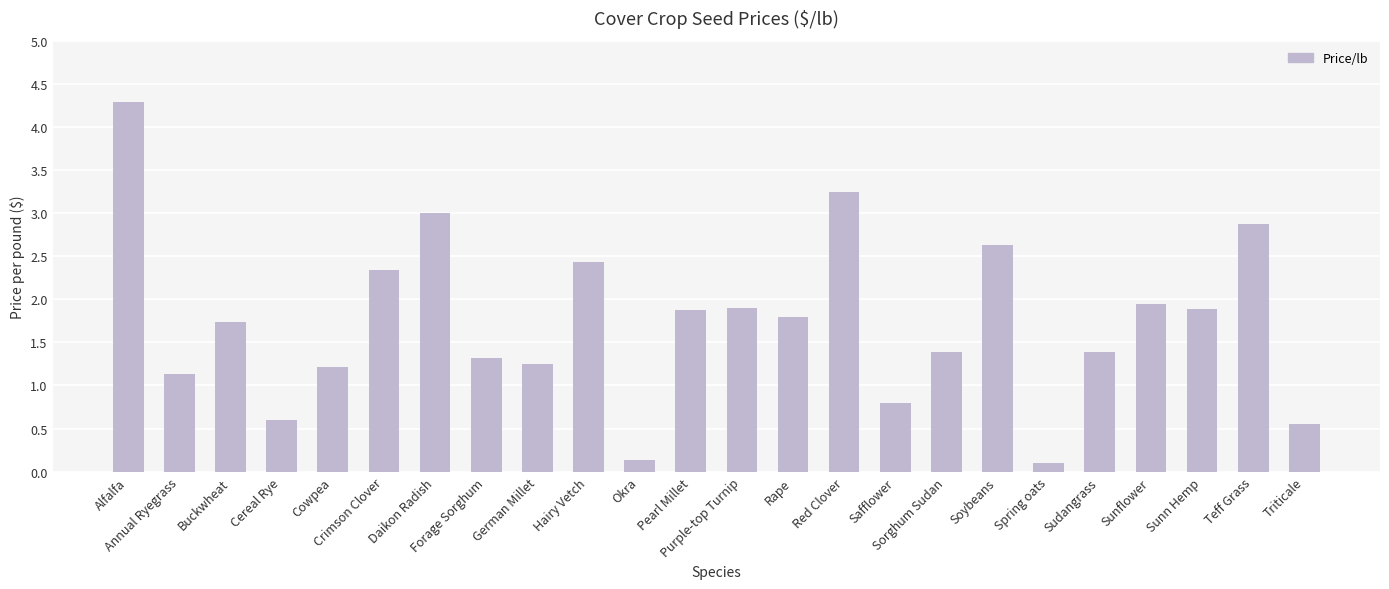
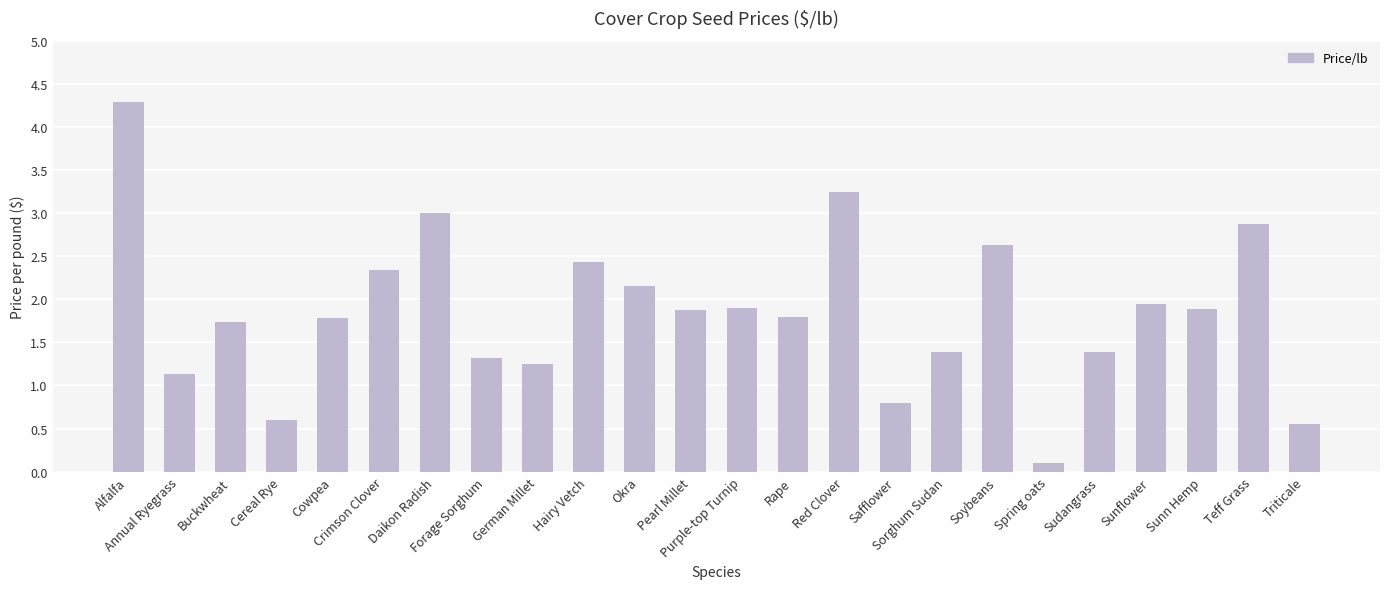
  {
    "Alfalfa": 4.3,
    "Annual Ryegrass": 1.1,
    "Buckwheat": 1.7,
    "Cereal Rye": 0.6,
-   "Cowpea": 1.2,
+   "Cowpea": 1.8,
    "Crimson Clover": 2.3,
    "Daikon Radish": 3.0,
    "Forage Sorghum": 1.3,
    "German Millet": 1.3,
    "Hairy Vetch": 2.4,
-   "Okra": 0.1,
+   "Okra": 2.2,
    "Pearl Millet": 1.9,
    "Purple-top Turnip": 1.9,
    "Rape": 1.8,
    "Red Clover": 3.3,
    "Safflower": 0.8,
    "Sorghum Sudan": 1.4,
    "Soybeans": 2.6,
    "Spring oats": 0.1,
    "Sudangrass": 1.4,
    "Sunflower": 1.9,
    "Sunn Hemp": 1.9,
    "Teff Grass": 2.9,
    "Triticale": 0.6
  }
